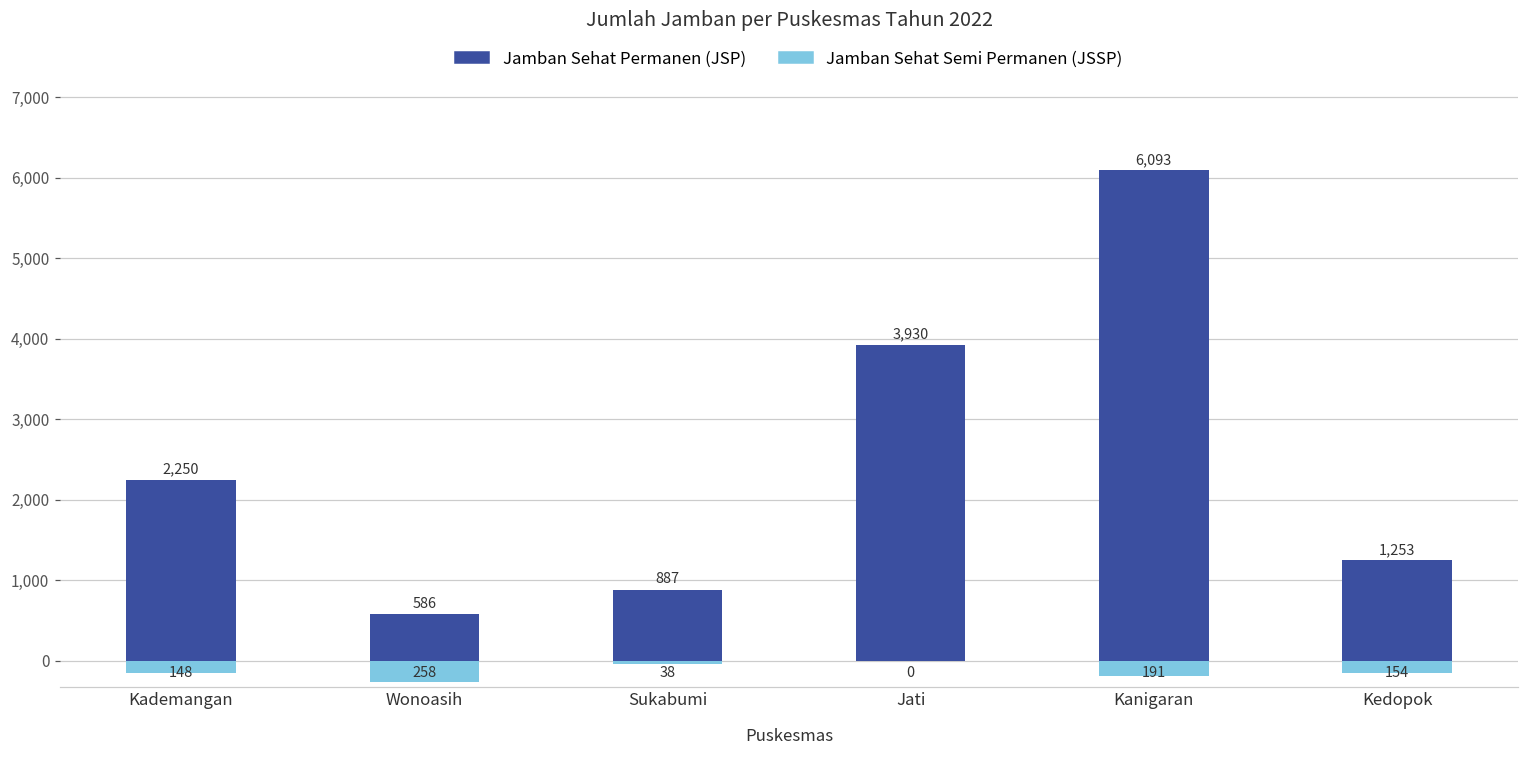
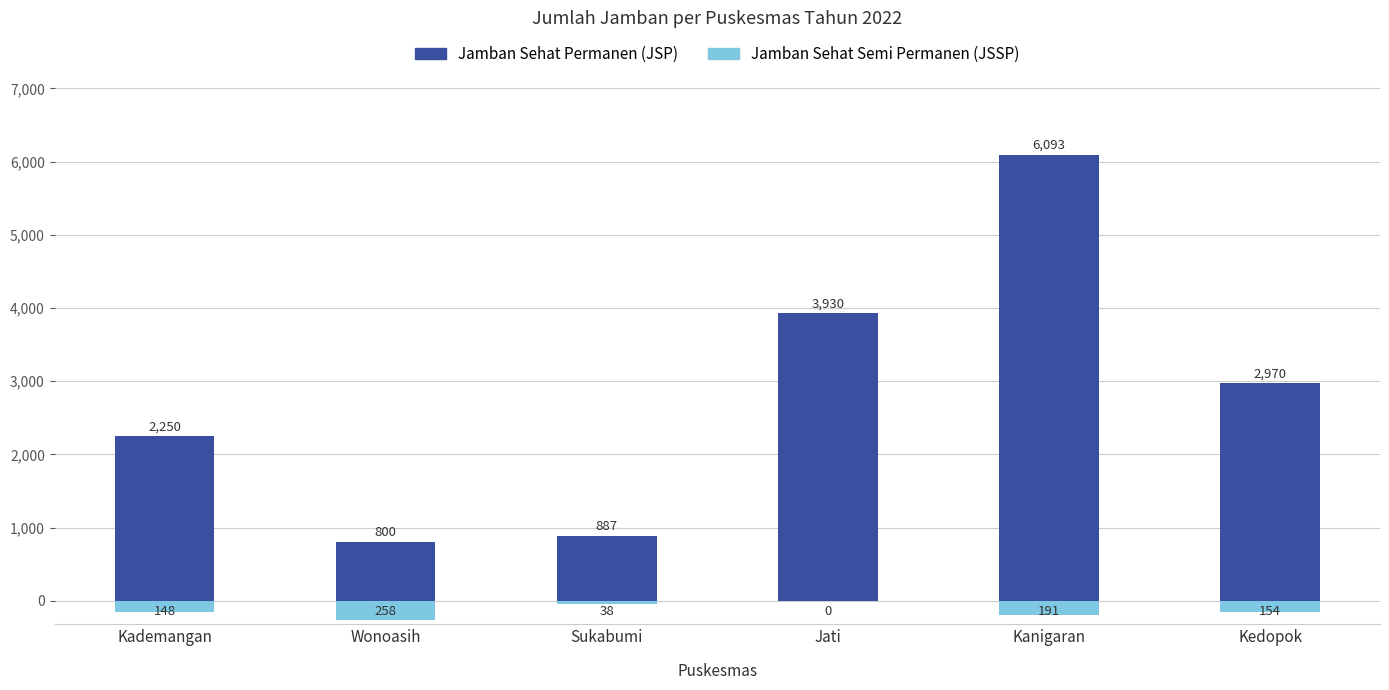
  {
    "Jamban Sehat Permanen (JSP)": {
      "Kademangan": "2,250",
-     "Wonoasih": "586",
+     "Wonoasih": "800",
      "Sukabumi": "887",
      "Jati": "3,930",
      "Kanigaran": "6,093",
-     "Kedopok": "1,253"
+     "Kedopok": "2,970"
    },
    "Jamban Sehat Semi Permanen (JSSP)": {
      "Jati": "0"
    }
  }
